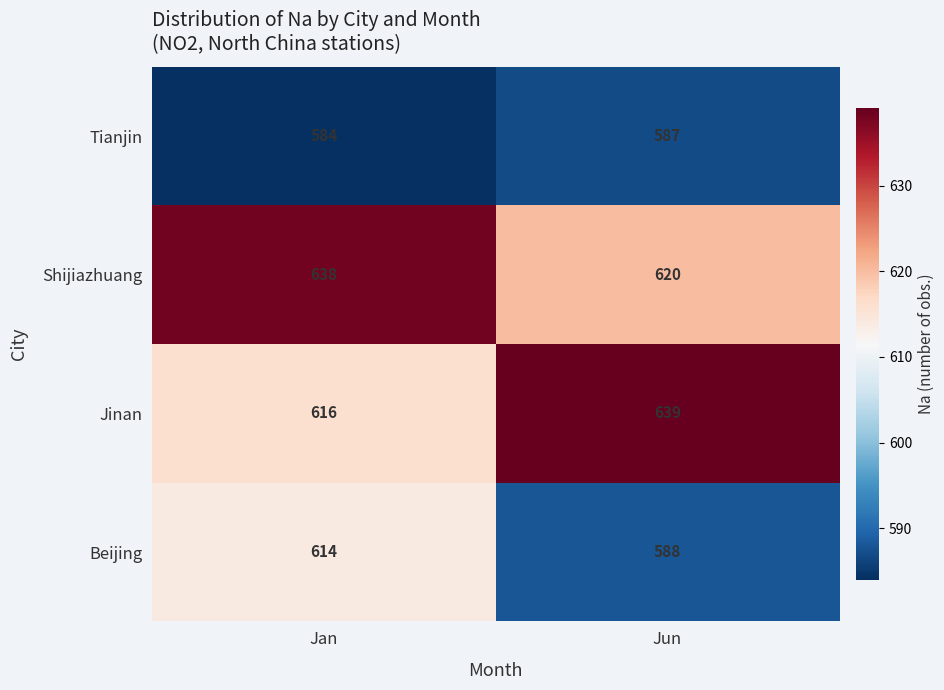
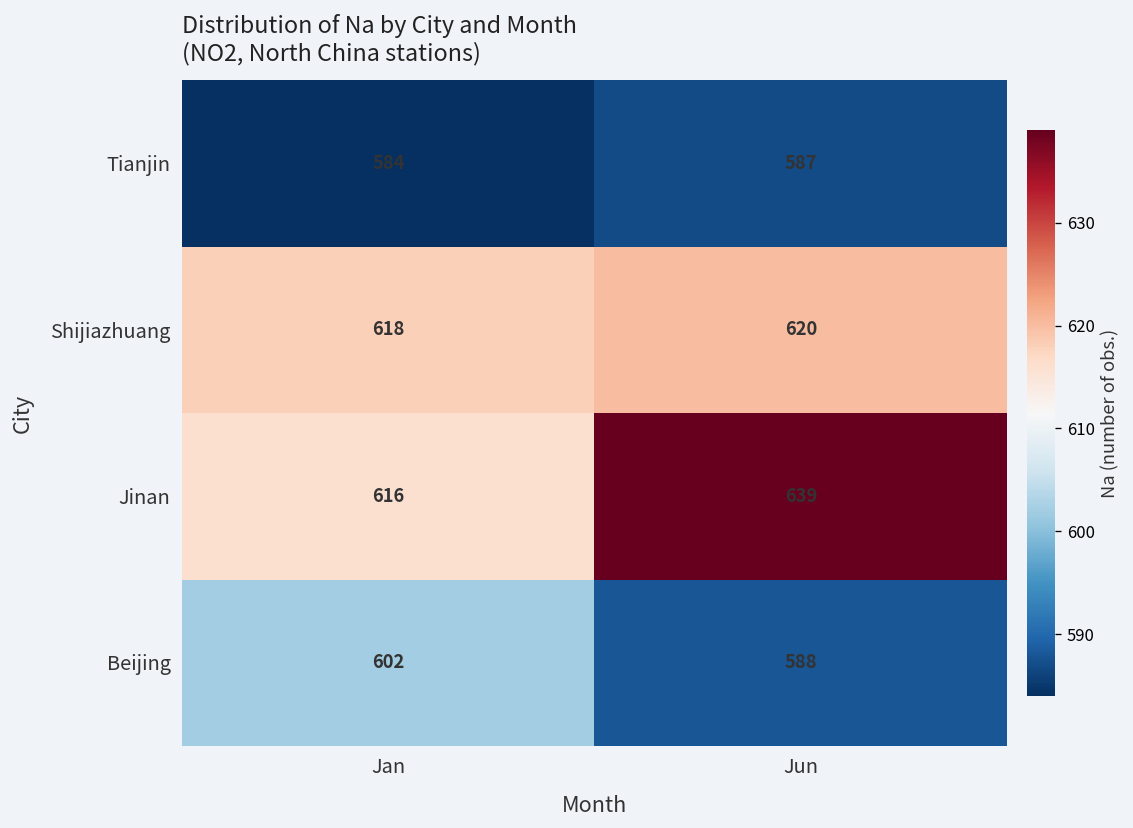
  {
    "Tianjin": {
      "Jun": 587
    },
    "Shijiazhuang": {
-     "Jan": 638,
+     "Jan": 618,
      "Jun": 620
    },
    "Jinan": {
      "Jan": 616,
      "Jun": 639
    },
    "Beijing": {
-     "Jan": 614,
+     "Jan": 602,
      "Jun": 588
    }
  }
